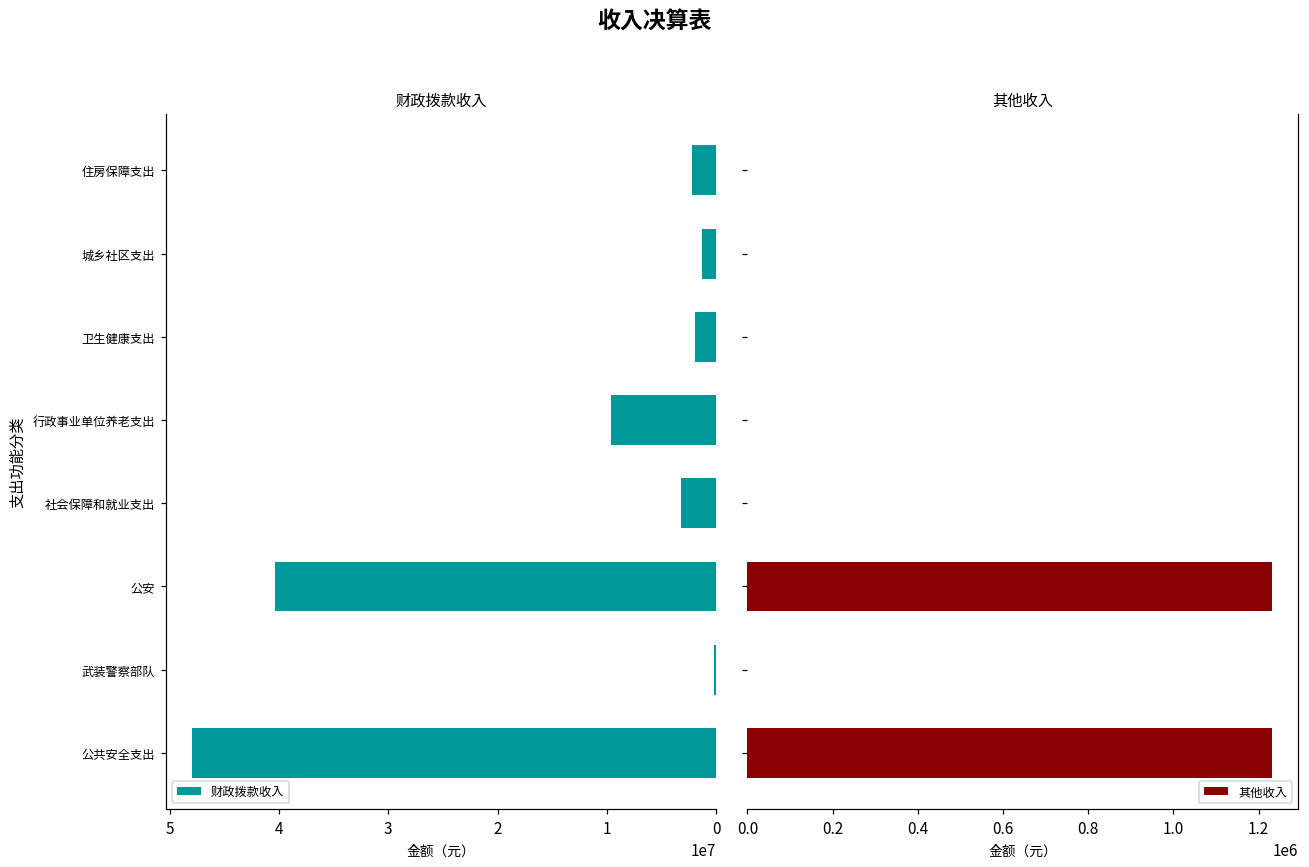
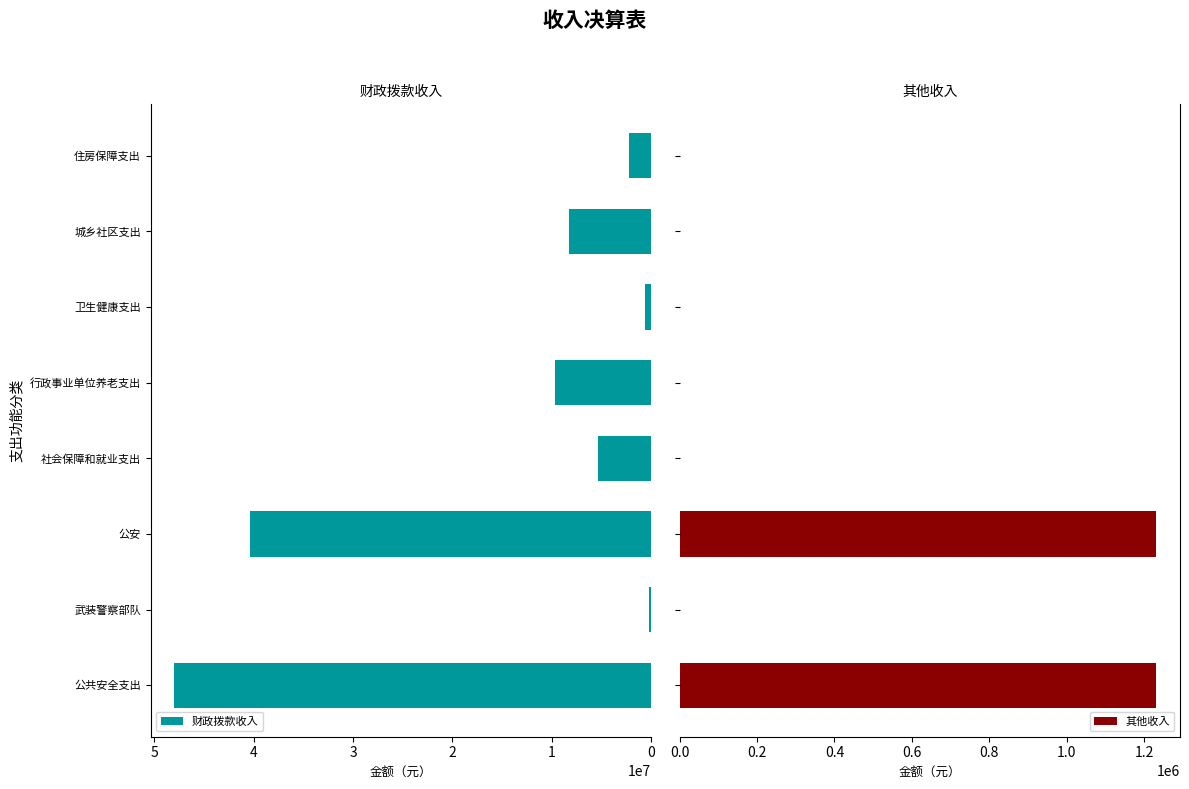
  {
    "财政拨款收入": {
      "住房保障支出": 2000000,
-     "城乡社区支出": 1000000,
-     "卫生健康支出": 2000000,
+     "城乡社区支出": 8000000,
+     "卫生健康支出": 1000000,
      "行政事业单位养老支出": 10000000,
-     "社会保障和就业支出": 3000000,
+     "社会保障和就业支出": 5000000,
      "公安": 40000000,
      "公共安全支出": 48000000
    }
  }
